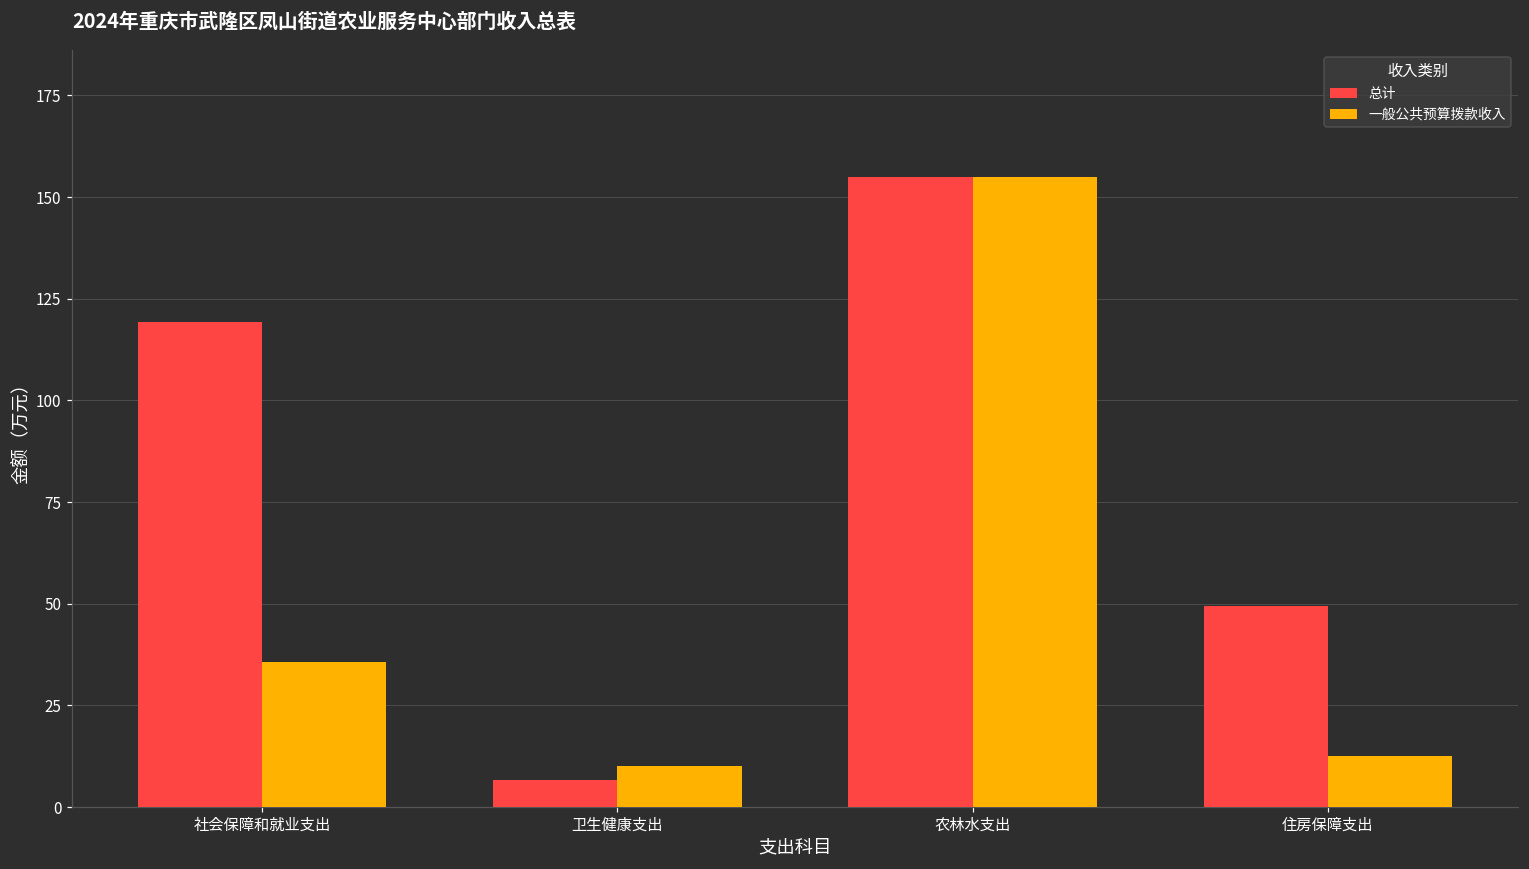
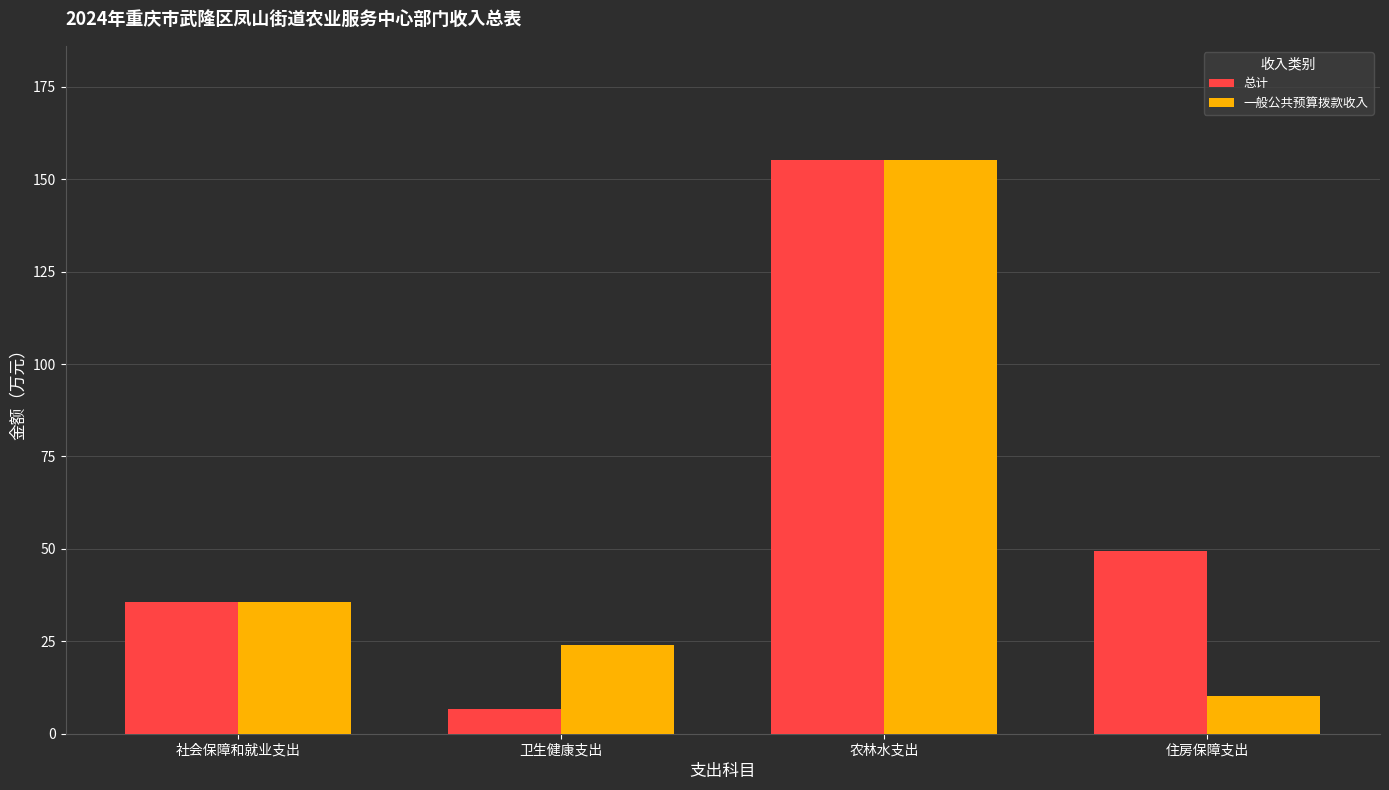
  {
    "总计": {
-     "社会保障和就业支出": 119,
+     "社会保障和就业支出": 36,
      "卫生健康支出": 7,
      "农林水支出": 155,
      "住房保障支出": 49
    },
    "一般公共预算拨款收入": {
      "社会保障和就业支出": 36,
-     "卫生健康支出": 10,
+     "卫生健康支出": 24,
      "农林水支出": 155,
-     "住房保障支出": 13
+     "住房保障支出": 10
    }
  }
